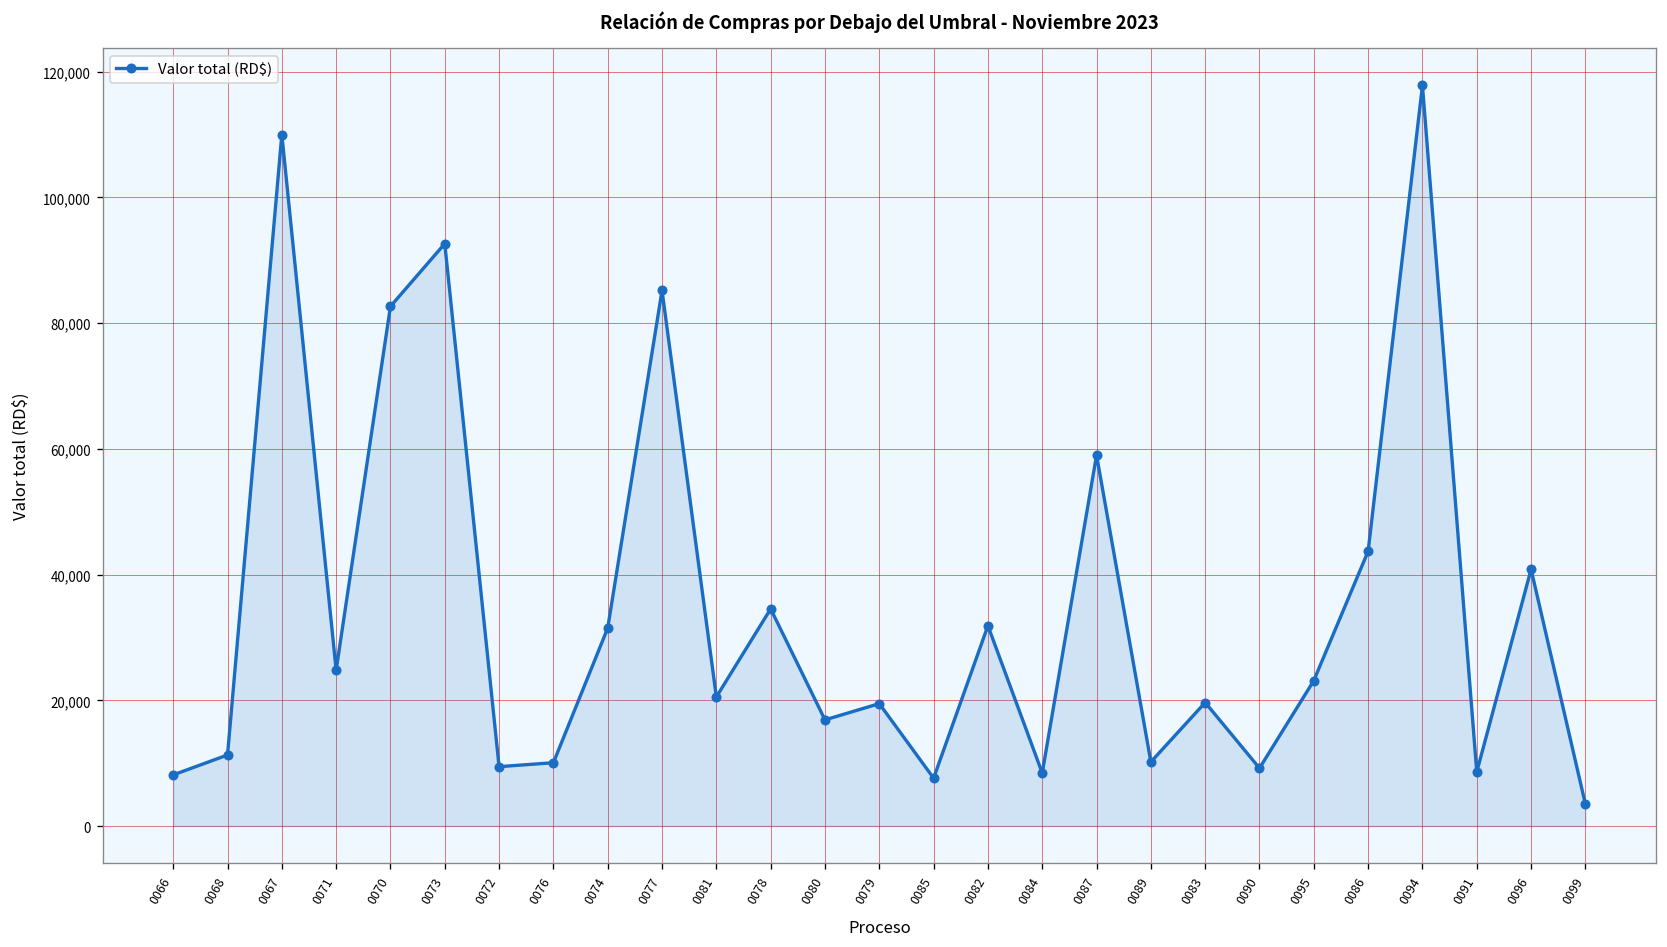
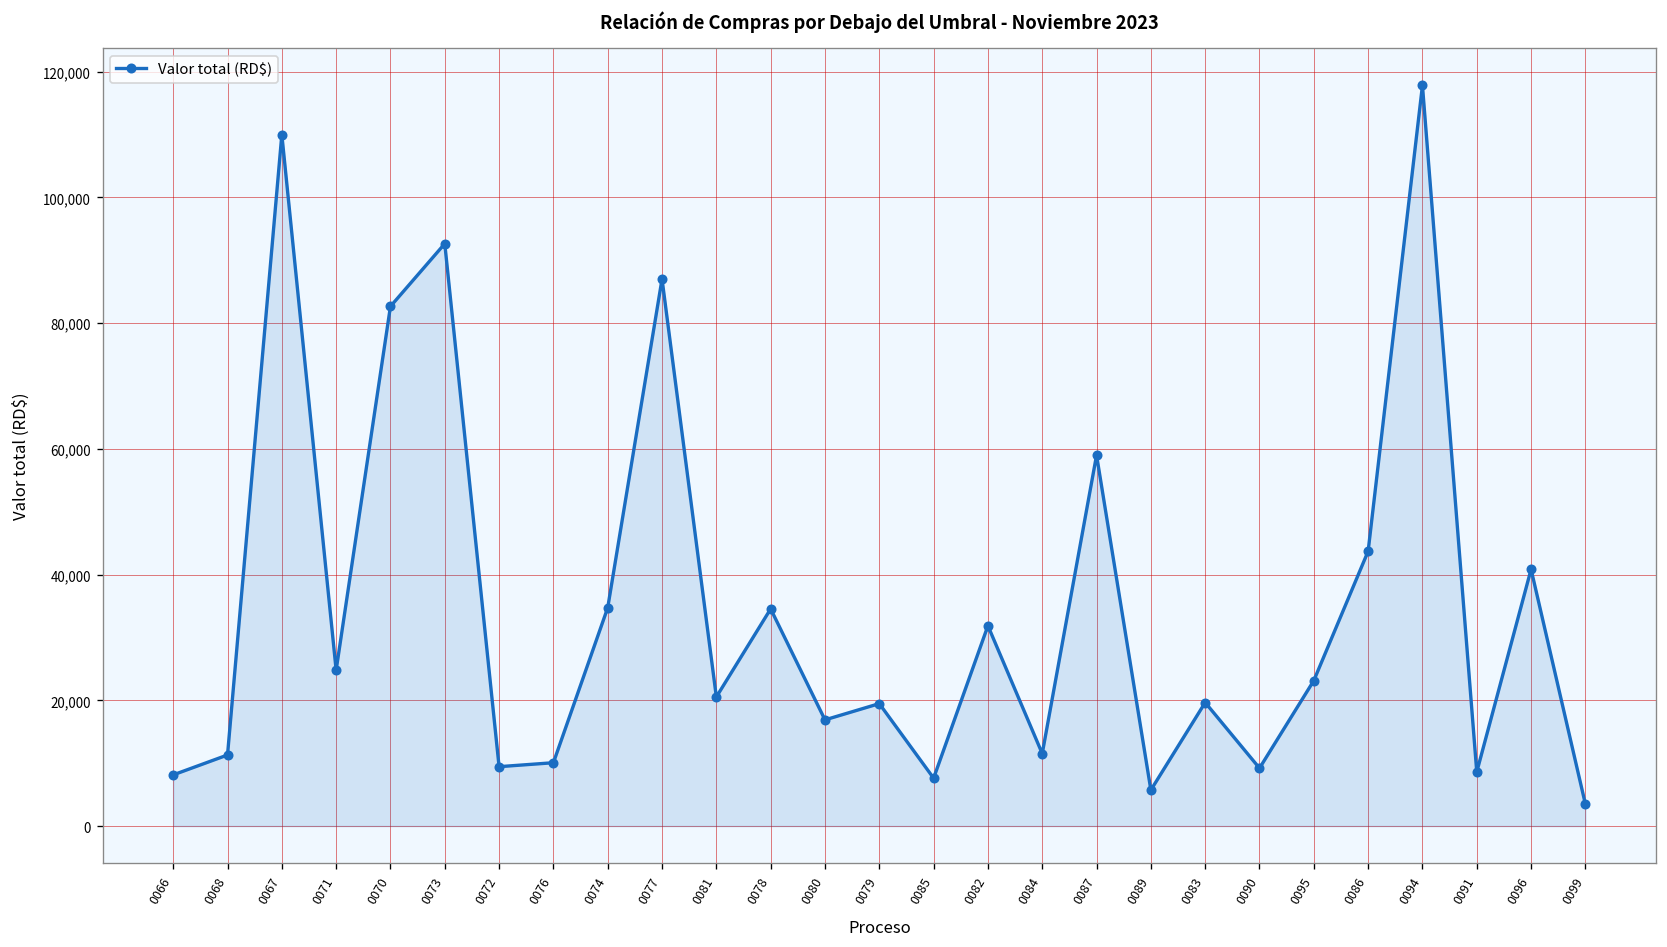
  {
    "0066": "8,000",
    "0068": "11,000",
    "0067": "110,000",
    "0071": "25,000",
    "0070": "83,000",
    "0073": "93,000",
    "0072": "9,000",
    "0076": "10,000",
-   "0074": "31,000",
-   "0077": "85,000",
+   "0074": "35,000",
+   "0077": "87,000",
    "0081": "21,000",
    "0078": "35,000",
    "0080": "17,000",
    "0079": "19,000",
    "0085": "8,000",
    "0082": "32,000",
-   "0084": "8,000",
+   "0084": "12,000",
    "0087": "59,000",
-   "0089": "10,000",
+   "0089": "6,000",
    "0083": "20,000",
    "0090": "9,000",
    "0095": "23,000",
    "0086": "44,000",
    "0094": "118,000",
    "0091": "9,000",
    "0096": "41,000",
    "0099": "3,000"
  }
